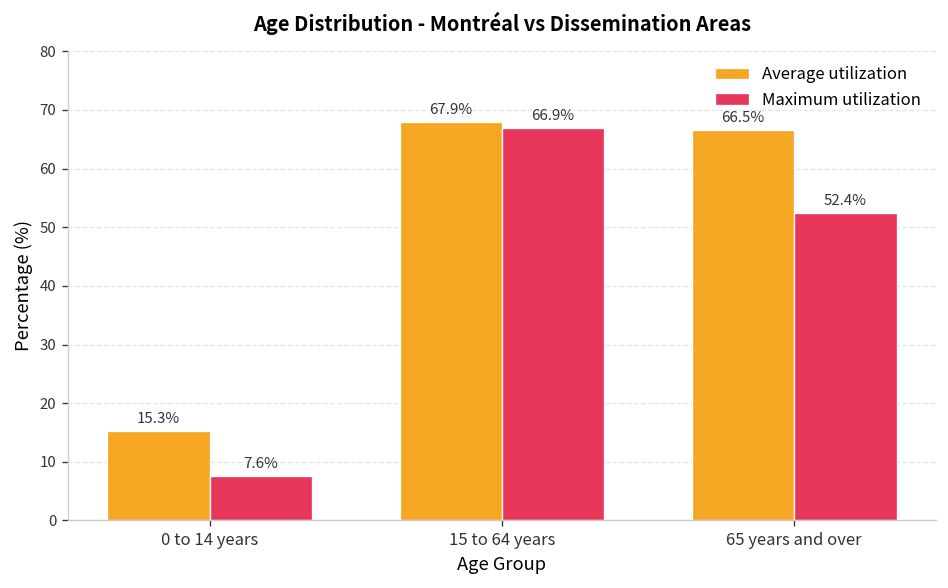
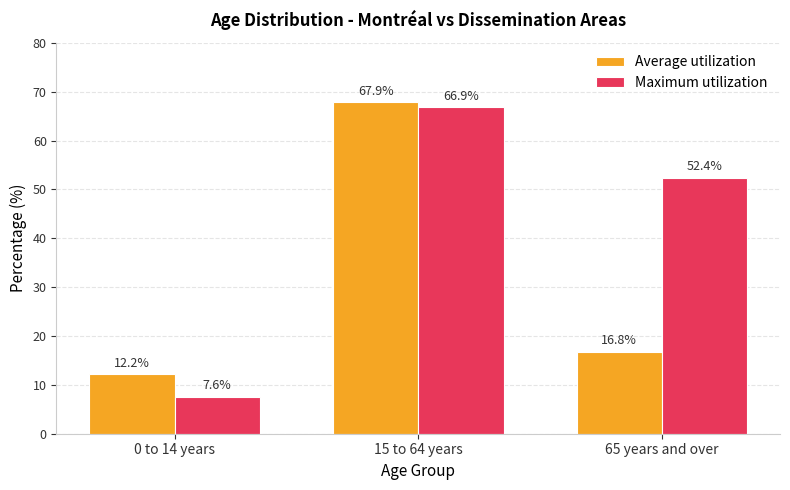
  {
    "Average utilization": {
-     "0 to 14 years": "15.3%",
+     "0 to 14 years": "12.2%",
      "15 to 64 years": "67.9%",
-     "65 years and over": "66.5%"
+     "65 years and over": "16.8%"
    },
    "Maximum utilization": {
      "0 to 14 years": "7.6%",
      "15 to 64 years": "66.9%",
      "65 years and over": "52.4%"
    }
  }
